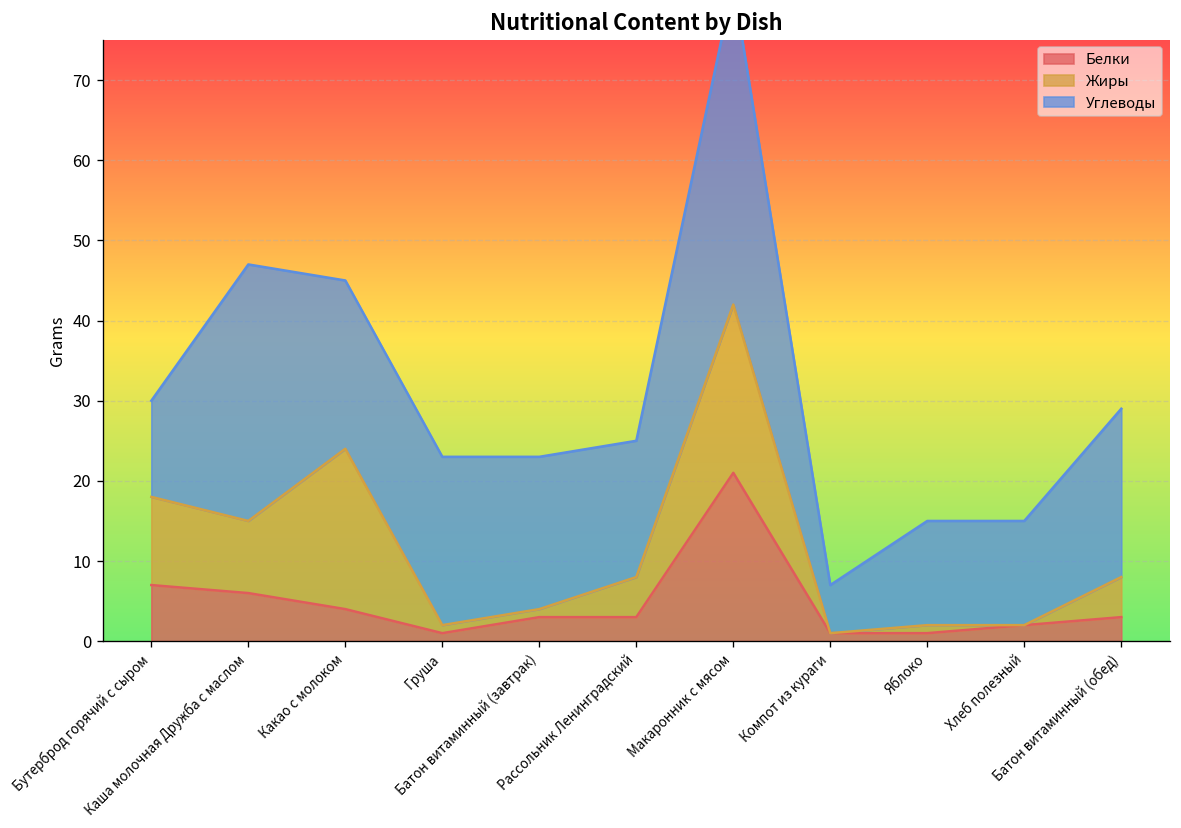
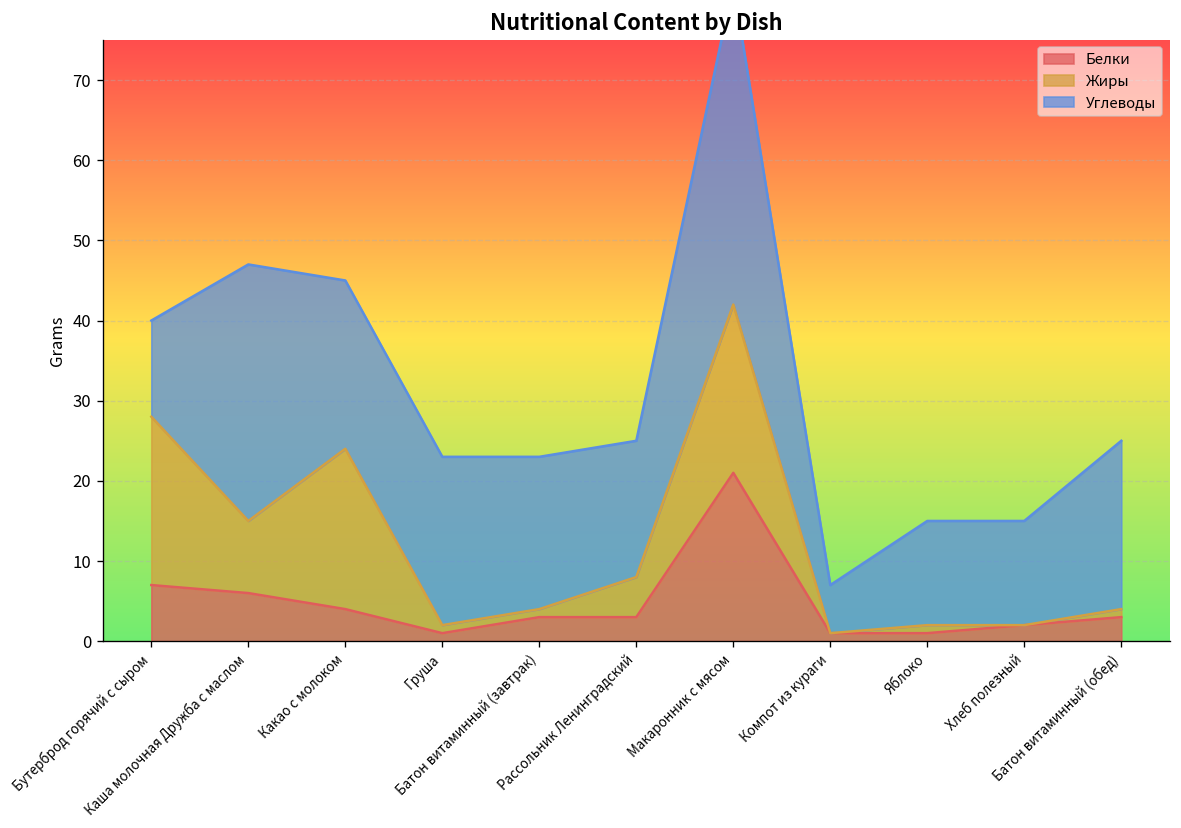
  {
    "Белки": {
      "Бутерброд горячий с сыром": 7,
      "Каша молочная Дружба с маслом": 6,
      "Какао с молоком": 4,
      "Груша": 1,
      "Батон витаминный (завтрак)": 3,
      "Рассольник Ленинградский": 3,
      "Макаронник с мясом": 21,
      "Яблоко": 1,
      "Батон витаминный (обед)": 3
    },
    "Жиры": {
-     "Бутерброд горячий с сыром": 11,
+     "Бутерброд горячий с сыром": 21,
      "Каша молочная Дружба с маслом": 9,
      "Какао с молоком": 20,
      "Груша": 1,
      "Батон витаминный (завтрак)": 1,
      "Рассольник Ленинградский": 5,
      "Макаронник с мясом": 21,
      "Яблоко": 1,
-     "Батон витаминный (обед)": 5
+     "Батон витаминный (обед)": 1
    },
    "Углеводы": {
      "Бутерброд горячий с сыром": 12,
      "Каша молочная Дружба с маслом": 32,
      "Какао с молоком": 21,
      "Груша": 21,
      "Батон витаминный (завтрак)": 19,
      "Рассольник Ленинградский": 17,
      "Компот из кураги": 6,
      "Яблоко": 13,
      "Хлеб полезный": 13,
      "Батон витаминный (обед)": 21
    }
  }
